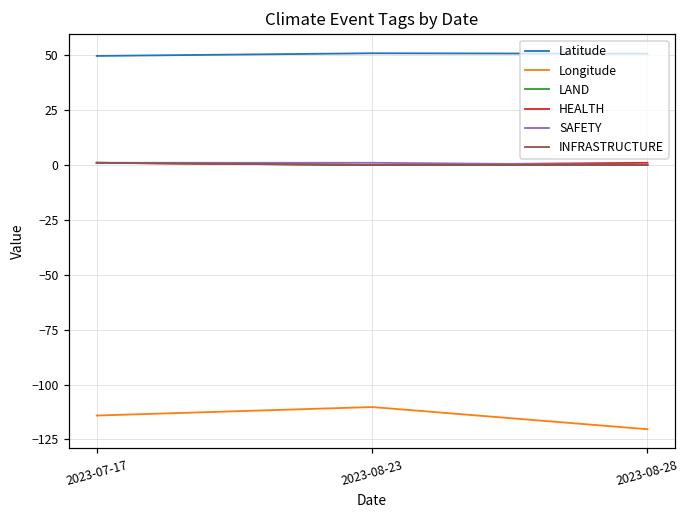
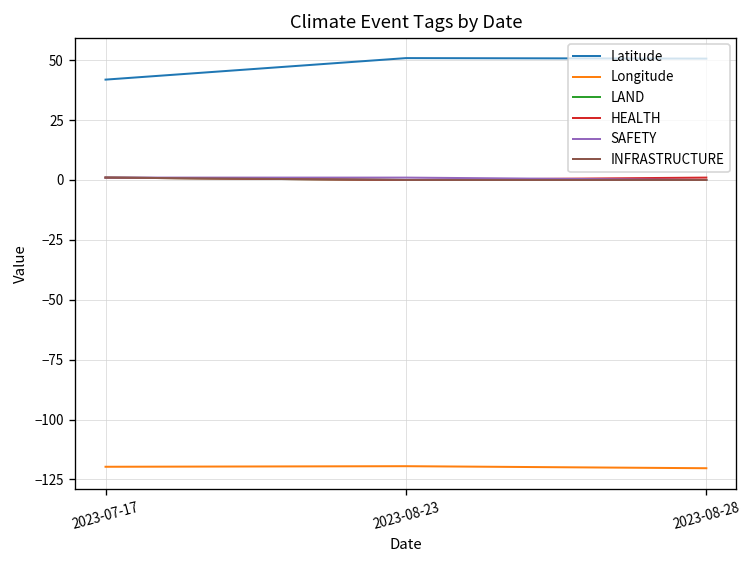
  {
    "Latitude": {
-     "2023-07-17": 50,
+     "2023-07-17": 42,
      "2023-08-23": 51
    },
    "Longitude": {
-     "2023-07-17": -114,
-     "2023-08-23": -110,
+     "2023-07-17": -120,
+     "2023-08-23": -119,
      "2023-08-28": -120
    }
  }
